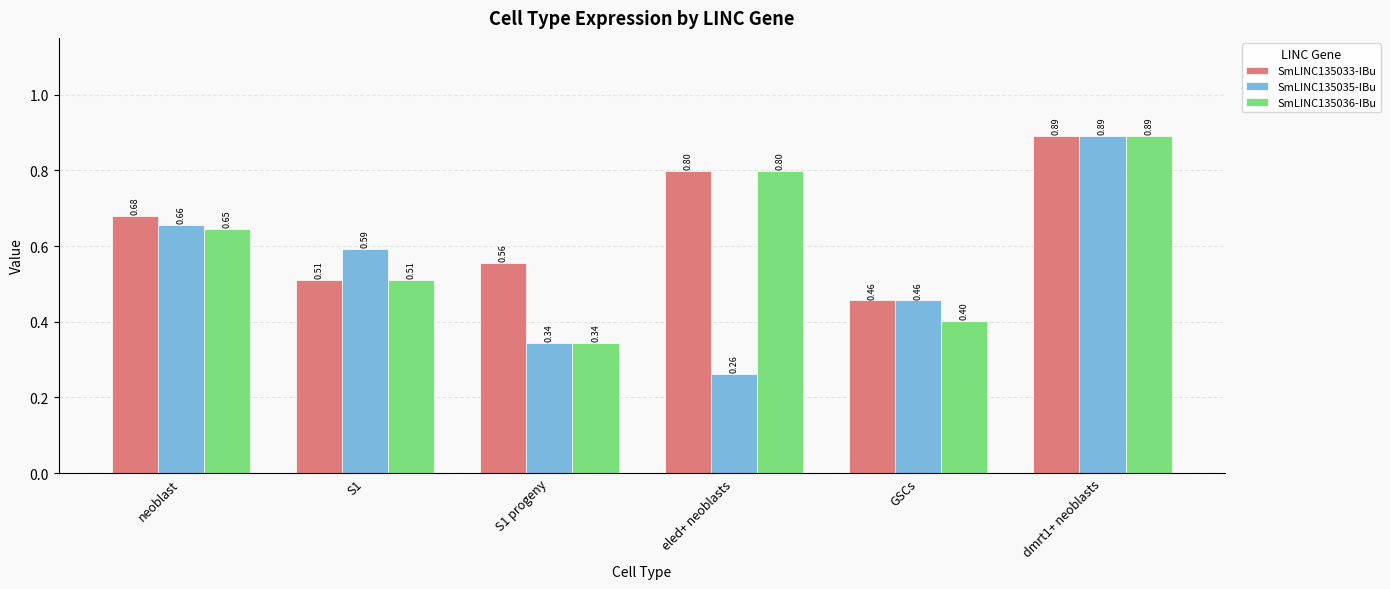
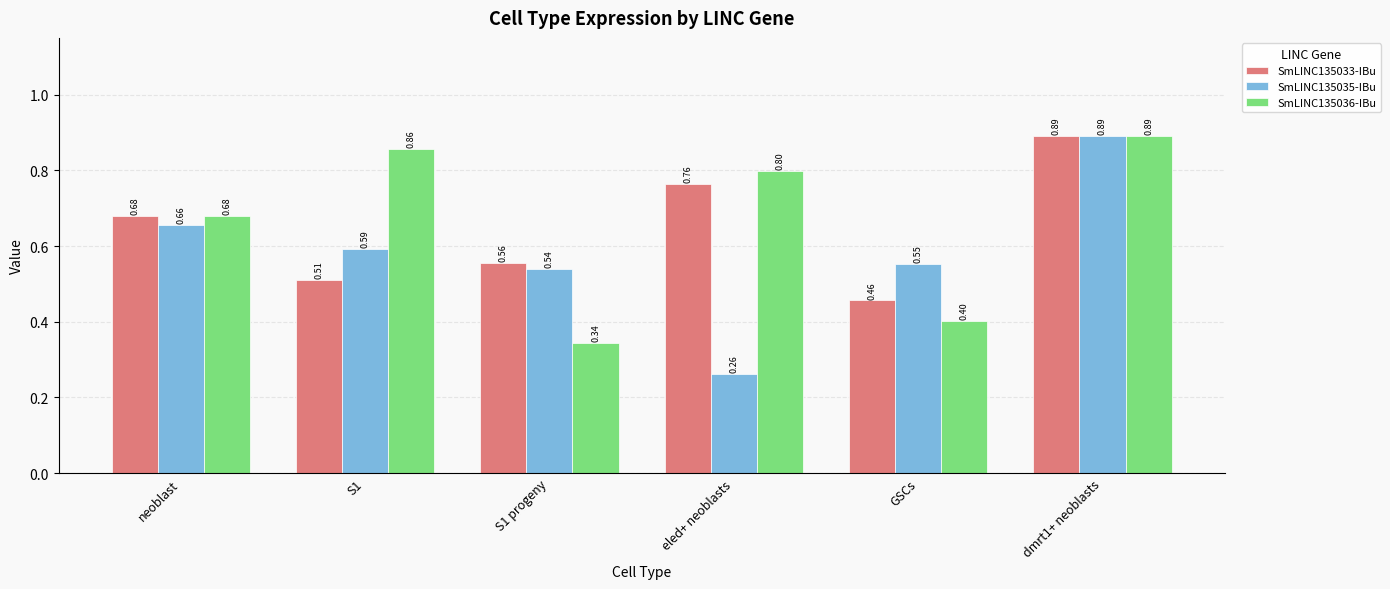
  {
    "SmLINC135033-IBu": {
      "neoblast": 0.68,
      "S1": 0.51,
      "S1 progeny": 0.56,
-     "eled+ neoblasts": 0.80,
+     "eled+ neoblasts": 0.76,
      "GSCs": 0.46,
      "dmrt1+ neoblasts": 0.89
    },
    "SmLINC135035-IBu": {
      "neoblast": 0.66,
      "S1": 0.59,
-     "S1 progeny": 0.34,
+     "S1 progeny": 0.54,
      "eled+ neoblasts": 0.26,
-     "GSCs": 0.46,
+     "GSCs": 0.55,
      "dmrt1+ neoblasts": 0.89
    },
    "SmLINC135036-IBu": {
-     "neoblast": 0.65,
-     "S1": 0.51,
+     "neoblast": 0.68,
+     "S1": 0.86,
      "S1 progeny": 0.34,
      "eled+ neoblasts": 0.80,
      "GSCs": 0.40,
      "dmrt1+ neoblasts": 0.89
    }
  }
